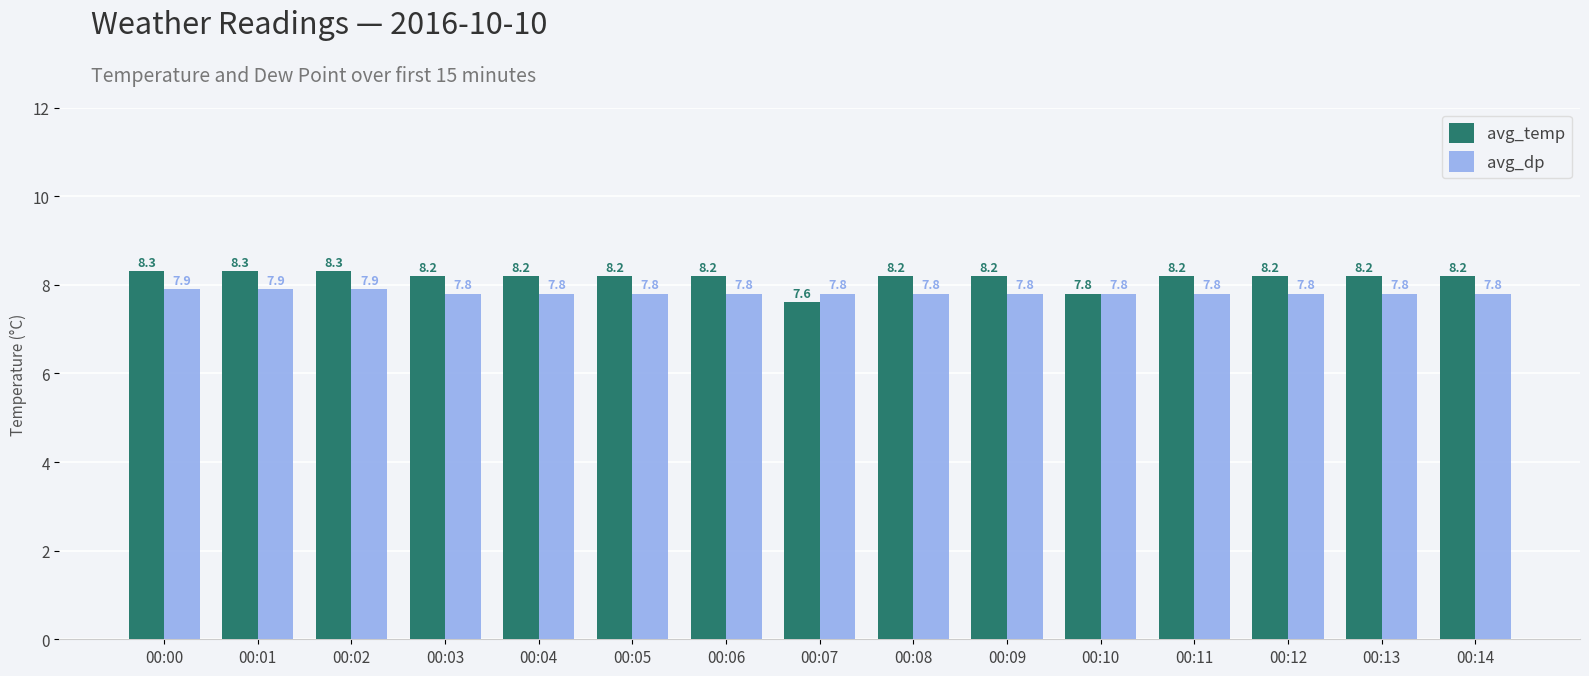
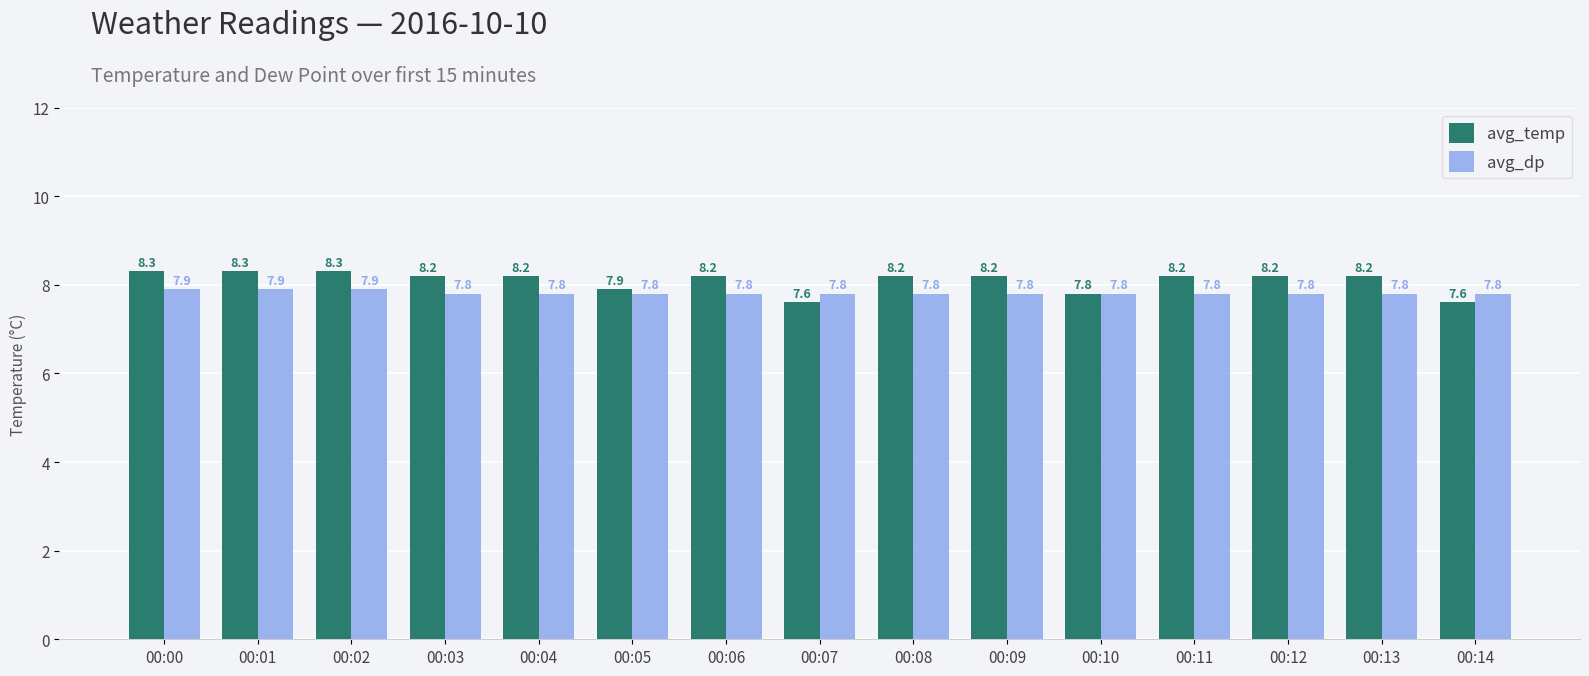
  {
    "avg_temp": {
      "00:00": 8.3,
      "00:01": 8.3,
      "00:02": 8.3,
      "00:03": 8.2,
      "00:04": 8.2,
-     "00:05": 8.2,
+     "00:05": 7.9,
      "00:06": 8.2,
      "00:07": 7.6,
      "00:08": 8.2,
      "00:09": 8.2,
      "00:10": 7.8,
      "00:11": 8.2,
      "00:12": 8.2,
      "00:13": 8.2,
-     "00:14": 8.2
+     "00:14": 7.6
    },
    "avg_dp": {
      "00:00": 7.9,
      "00:01": 7.9,
      "00:02": 7.9,
      "00:03": 7.8,
      "00:04": 7.8,
      "00:05": 7.8,
      "00:06": 7.8,
      "00:07": 7.8,
      "00:08": 7.8,
      "00:09": 7.8,
      "00:10": 7.8,
      "00:11": 7.8,
      "00:12": 7.8,
      "00:13": 7.8,
      "00:14": 7.8
    }
  }
